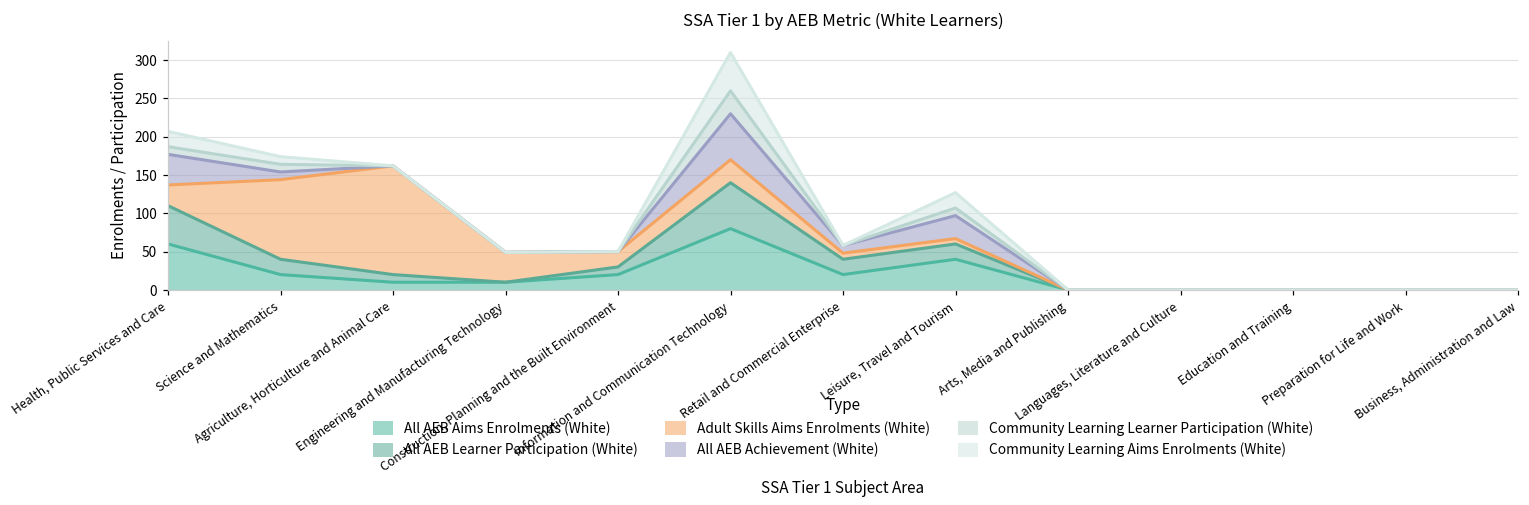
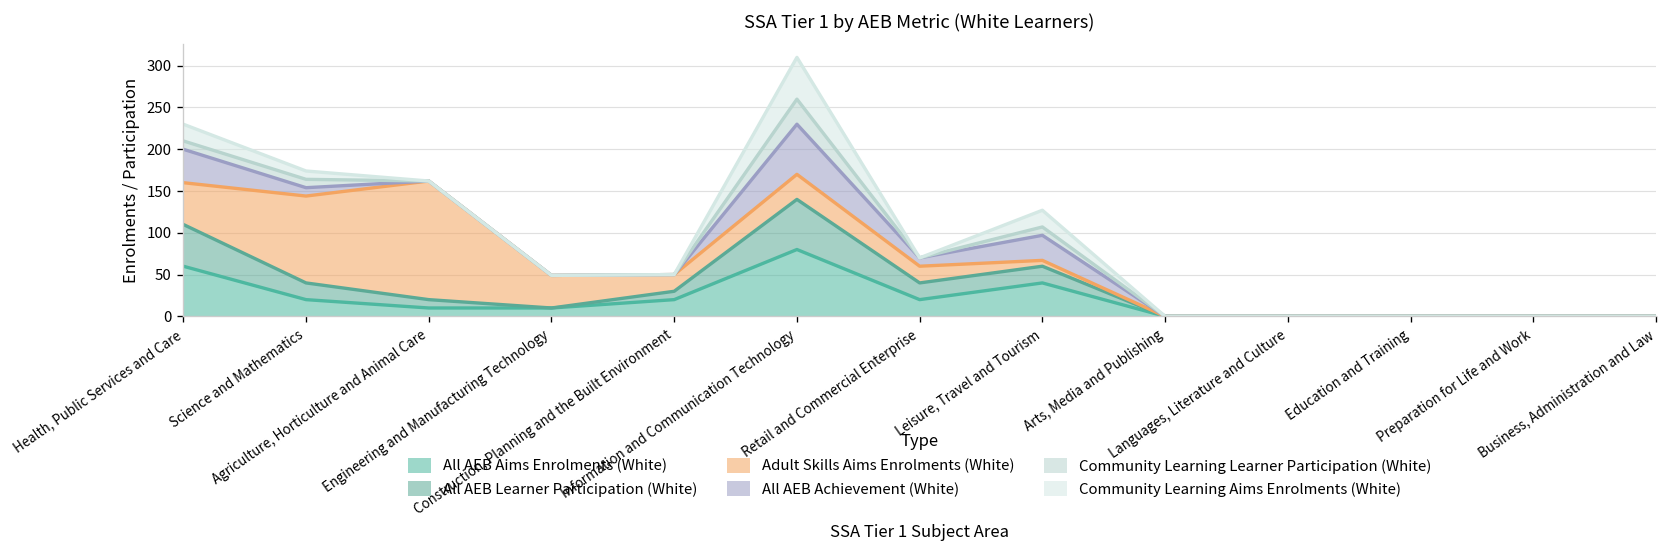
  {
    "Adult Skills Aims Enrolments (White)": {
-     "Health, Public Services and Care": 30,
+     "Health, Public Services and Care": 50,
      "Science and Mathematics": 100,
      "Information and Communication Technology": 30,
-     "Retail and Commercial Enterprise": 10,
+     "Retail and Commercial Enterprise": 20,
      "Leisure, Travel and Tourism": 10
    }
  }
